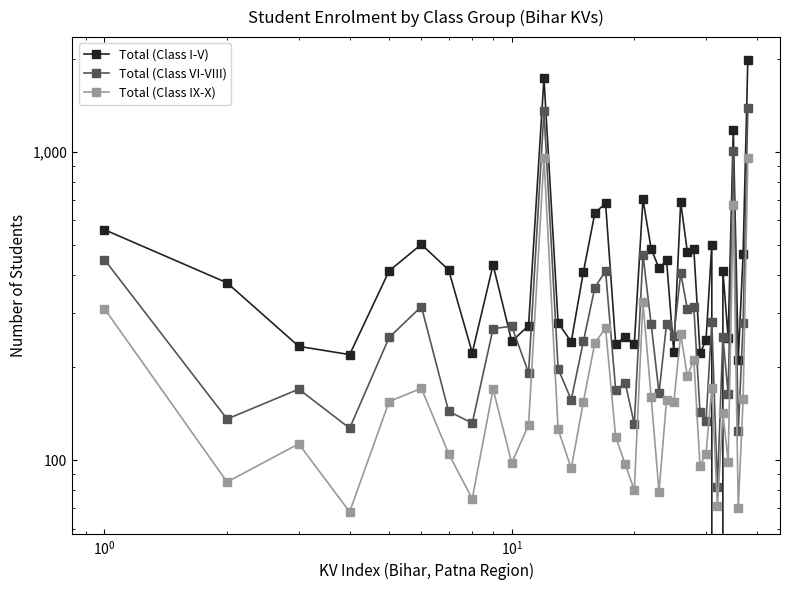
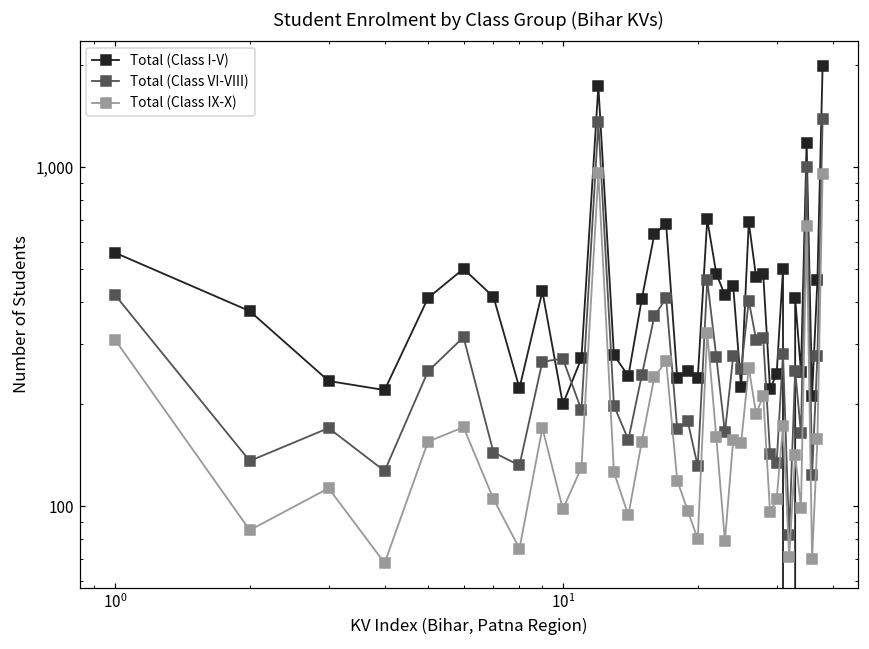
  {
    "Total (Class I-V)": {
      "10^0": 560,
-     "10^1": 240
+     "10^1": 200
    },
    "Total (Class VI-VIII)": {
-     "10^0": 450,
+     "10^0": 420,
      "10^1": 270
    },
    "Total (Class IX-X)": {
      "10^0": 310,
      "10^1": 98
    }
  }
